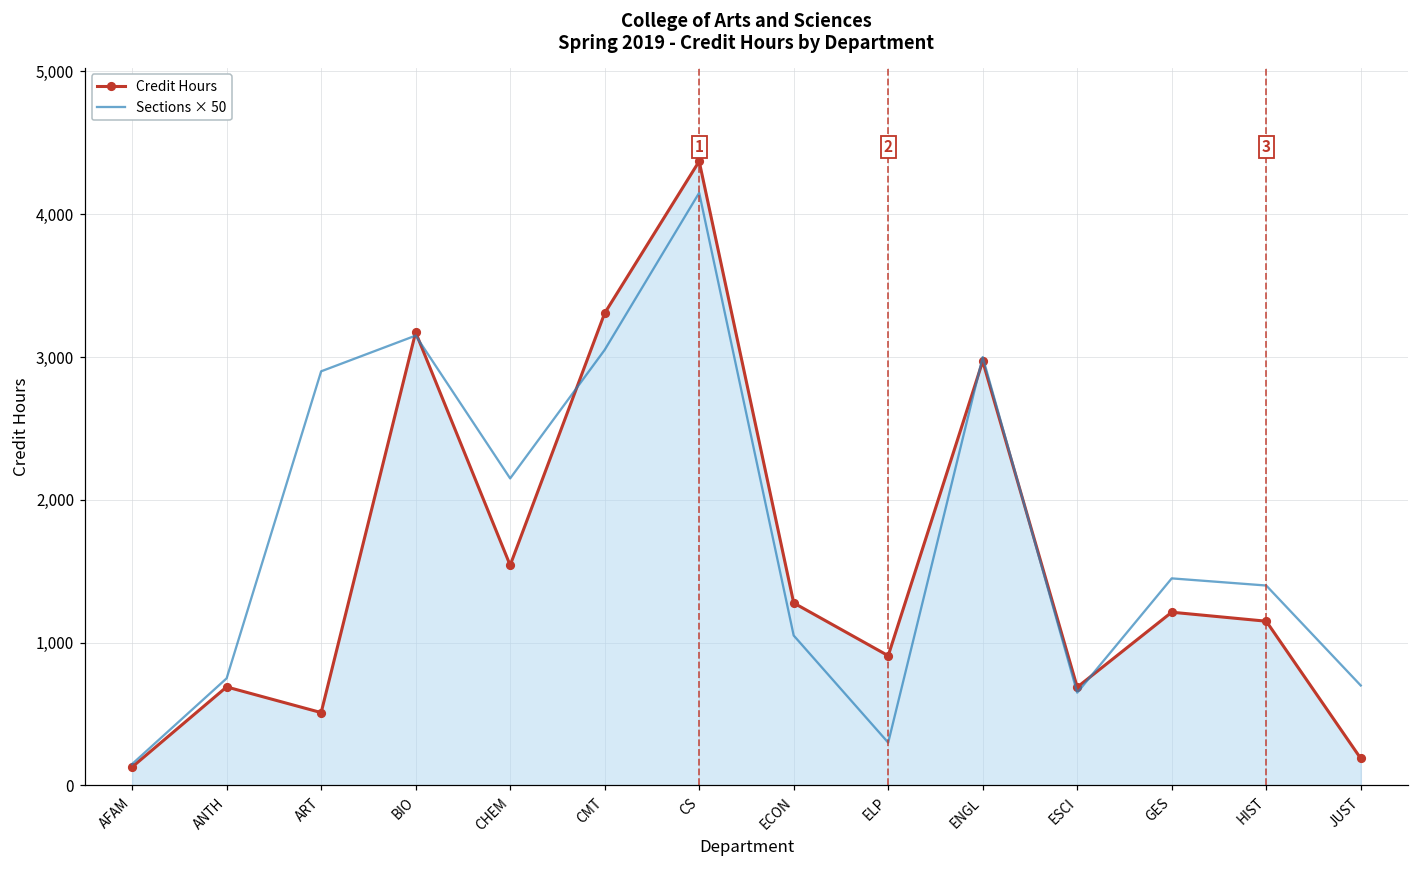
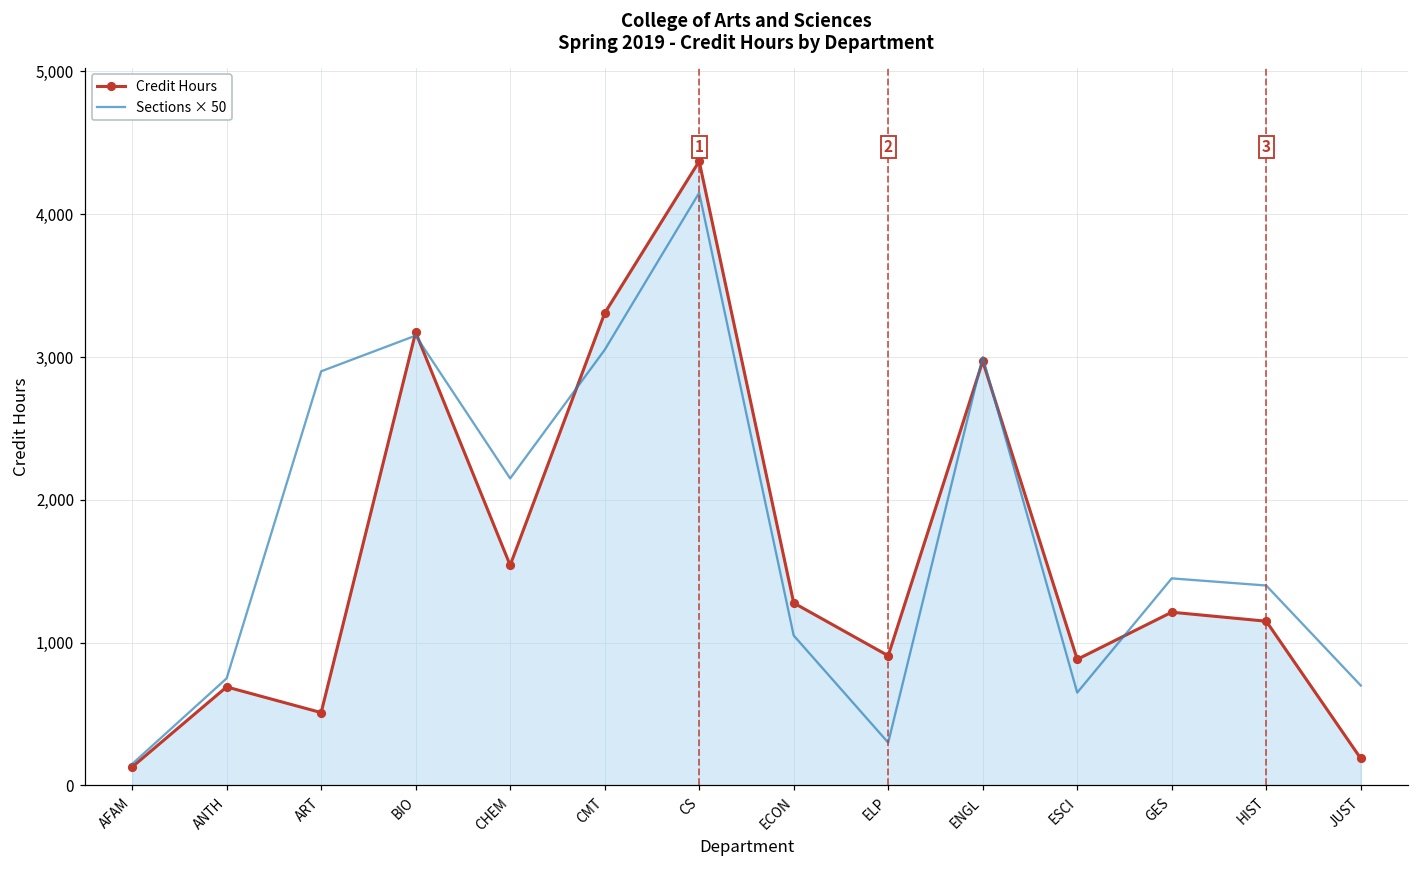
  {
    "Credit Hours": {
      "AFAM": "130",
      "ANTH": "690",
      "ART": "510",
      "BIO": "3,170",
      "CHEM": "1,540",
      "CMT": "3,310",
      "ECON": "1,280",
      "ELP": "910",
      "ENGL": "2,970",
-     "ESCI": "690",
+     "ESCI": "880",
      "GES": "1,210",
      "HIST": "1,150",
      "JUST": "190"
    },
    "Sections × 50": {
      "AFAM": "150",
      "ANTH": "750",
      "ART": "2,900",
      "BIO": "3,150",
      "CHEM": "2,150",
      "CMT": "3,050",
      "CS": "4,150",
      "ECON": "1,050",
      "ELP": "300",
      "ENGL": "3,000",
      "ESCI": "650",
      "GES": "1,450",
      "HIST": "1,400",
      "JUST": "700"
    }
  }
